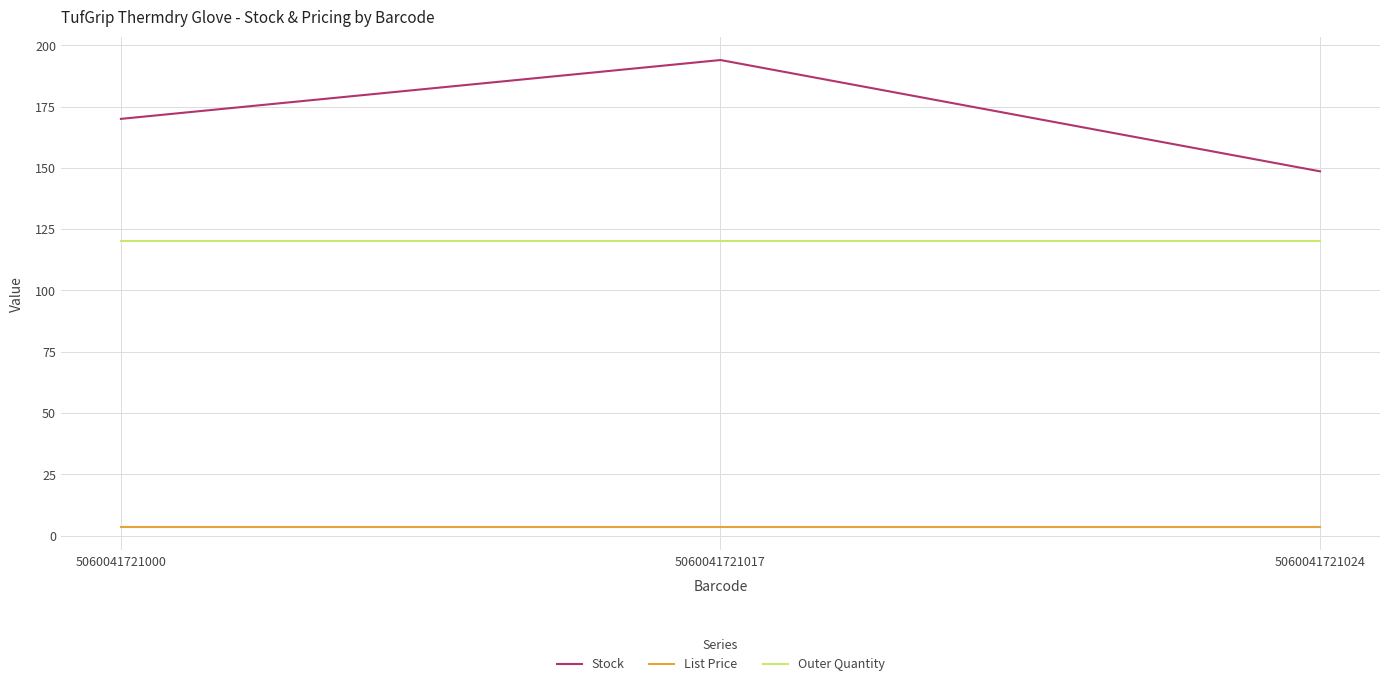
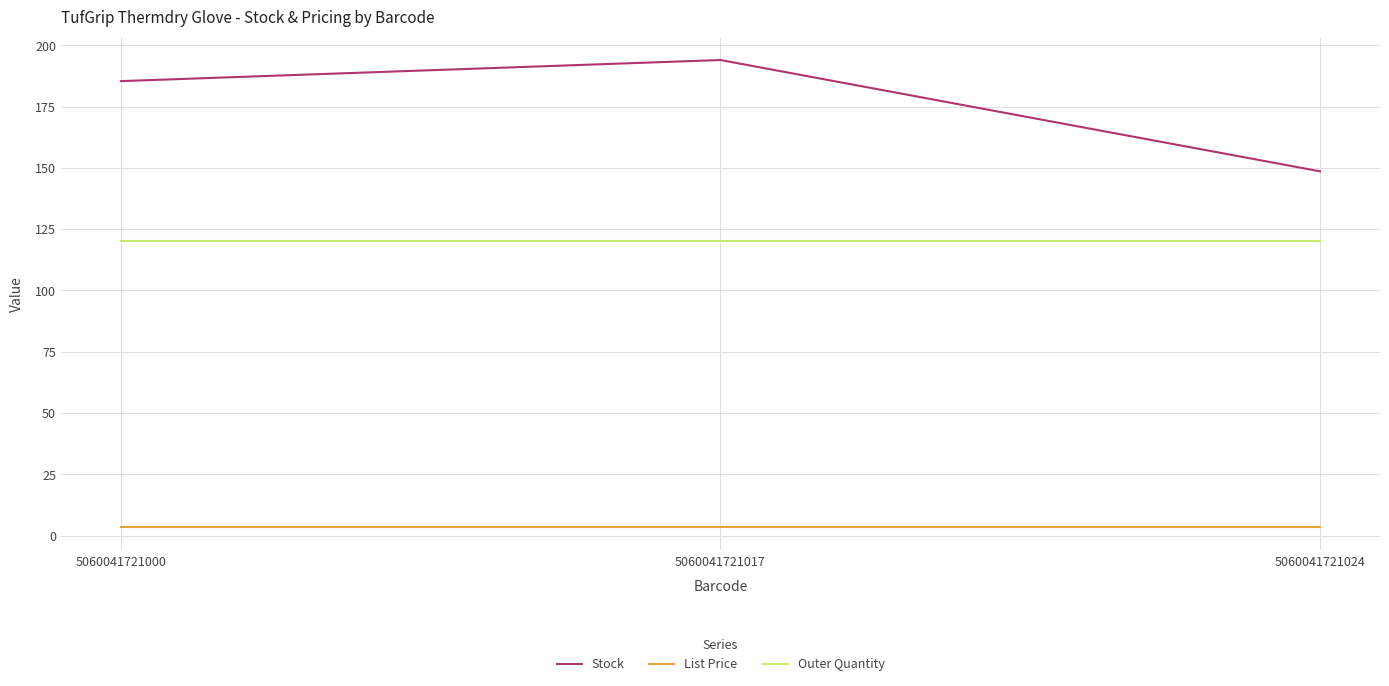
  {
    "Stock": {
-     "5060041721000": 170,
+     "5060041721000": 185,
      "5060041721017": 194,
      "5060041721024": 149
    },
    "List Price": {
      "5060041721000": 4,
      "5060041721017": 4,
      "5060041721024": 4
    },
    "Outer Quantity": {
      "5060041721000": 120,
      "5060041721017": 120,
      "5060041721024": 120
    }
  }
